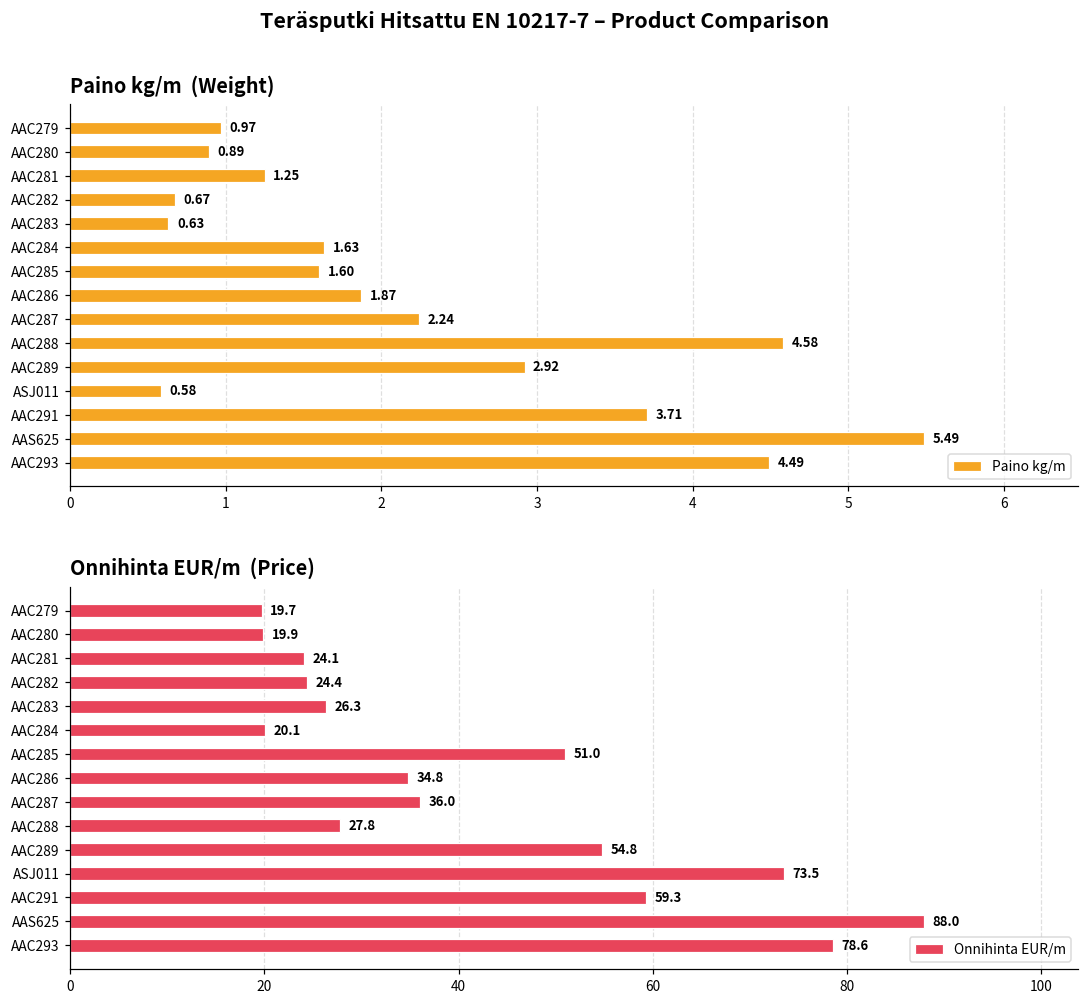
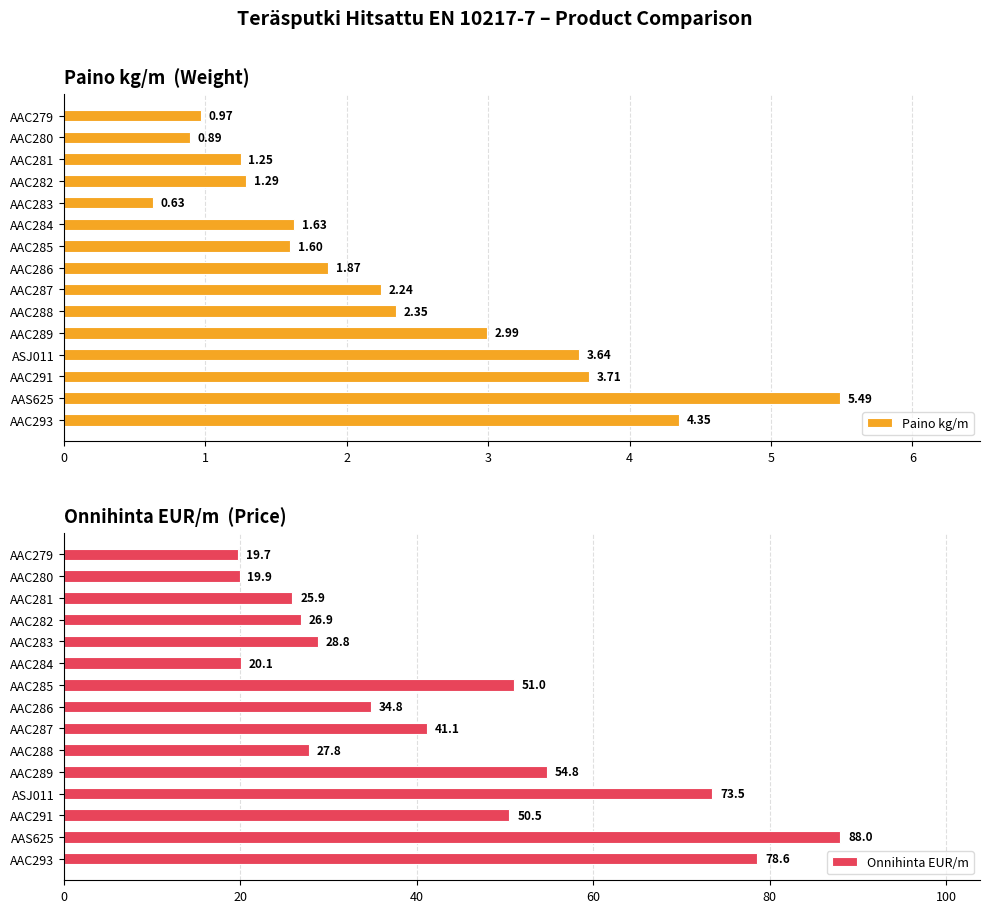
  {
    "Paino kg/m (Weight)": {
      "AAC279": 0.97,
      "AAC280": 0.89,
      "AAC281": 1.25,
-     "AAC282": 0.67,
+     "AAC282": 1.29,
      "AAC283": 0.63,
      "AAC284": 1.63,
      "AAC285": 1.60,
      "AAC286": 1.87,
      "AAC287": 2.24,
-     "AAC288": 4.58,
-     "AAC289": 2.92,
-     "ASJ011": 0.58,
+     "AAC288": 2.35,
+     "AAC289": 2.99,
+     "ASJ011": 3.64,
      "AAC291": 3.71,
      "AAS625": 5.49,
-     "AAC293": 4.49
+     "AAC293": 4.35
    },
    "Onnihinta EUR/m (Price)": {
      "AAC279": 19.7,
      "AAC280": 19.9,
-     "AAC281": 24.1,
-     "AAC282": 24.4,
-     "AAC283": 26.3,
+     "AAC281": 25.9,
+     "AAC282": 26.9,
+     "AAC283": 28.8,
      "AAC284": 20.1,
      "AAC285": 51.0,
      "AAC286": 34.8,
-     "AAC287": 36.0,
+     "AAC287": 41.1,
      "AAC288": 27.8,
      "AAC289": 54.8,
      "ASJ011": 73.5,
-     "AAC291": 59.3,
+     "AAC291": 50.5,
      "AAS625": 88.0,
      "AAC293": 78.6
    }
  }
